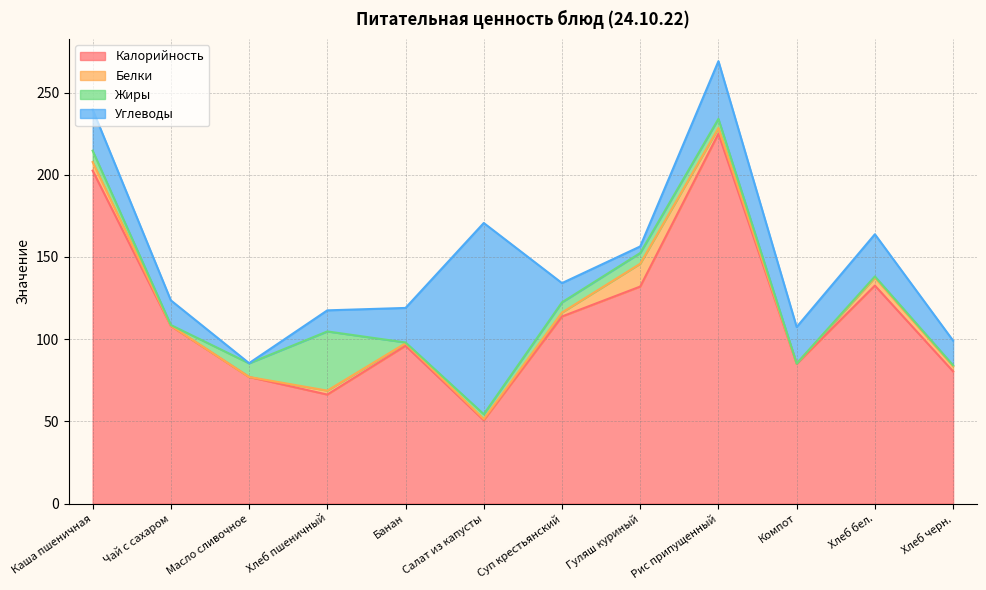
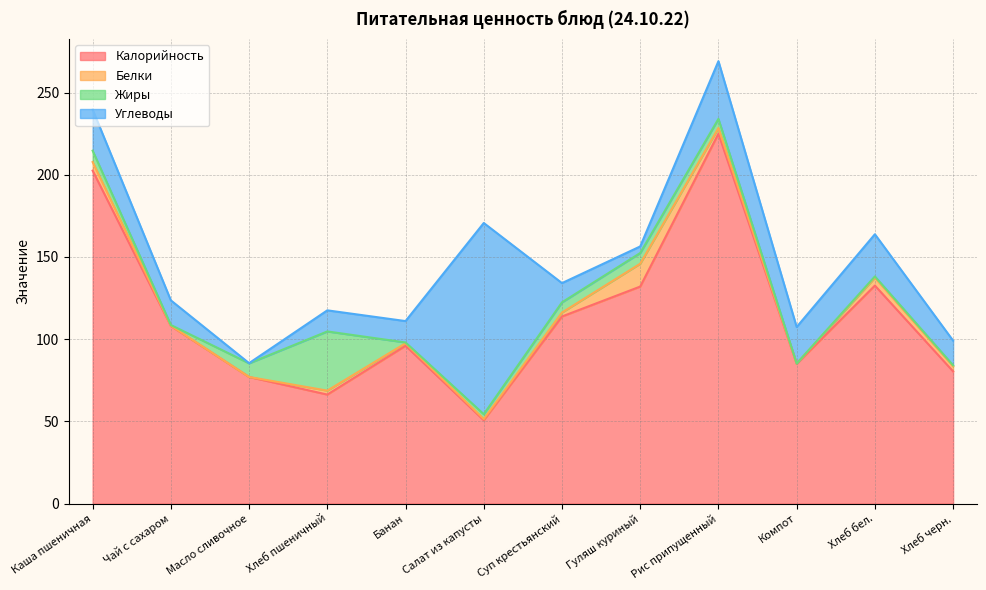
  {
    "Калорийность": {
      "Каша пшеничная": 203,
      "Хлеб пшеничный": 66,
      "Суп крестьянский": 114,
      "Гуляш куриный": 132,
      "Рис припущенный": 225,
      "Хлеб бел.": 133,
      "Хлеб черн.": 80
    },
    "Белки": {
      "Каша пшеничная": 5,
      "Хлеб пшеничный": 2,
      "Суп крестьянский": 2,
      "Гуляш куриный": 14,
      "Рис припущенный": 3
    },
    "Жиры": {
      "Каша пшеничная": 7,
      "Хлеб пшеничный": 36,
      "Салат из капусты": 3,
      "Суп крестьянский": 6,
      "Гуляш куриный": 7,
      "Рис припущенный": 6
    },
    "Углеводы": {
      "Чай с сахаром": 15,
      "Хлеб пшеничный": 13,
-     "Банан": 21,
+     "Банан": 13,
      "Салат из капусты": 116,
      "Суп крестьянский": 12,
      "Гуляш куриный": 4,
      "Рис припущенный": 35,
      "Компот": 22,
      "Хлеб бел.": 26,
      "Хлеб черн.": 15
    }
  }
